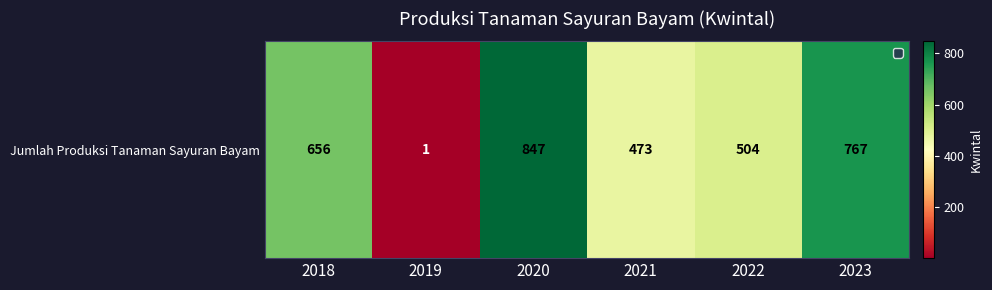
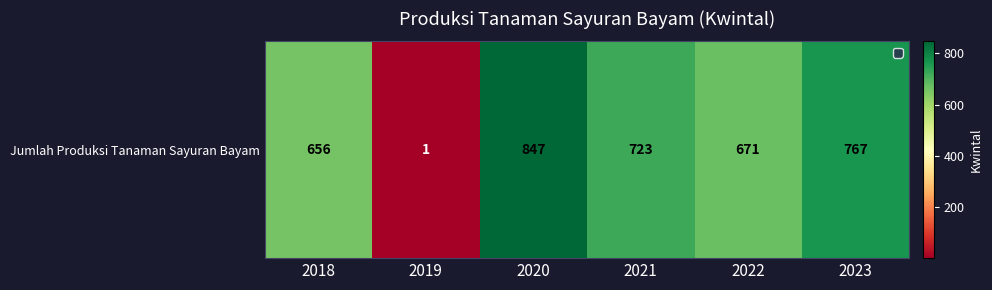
  {
    "Jumlah Produksi Tanaman Sayuran Bayam": {
      "2018": 656,
      "2019": 1,
      "2020": 847,
-     "2021": 473,
-     "2022": 504,
+     "2021": 723,
+     "2022": 671,
      "2023": 767
    }
  }
